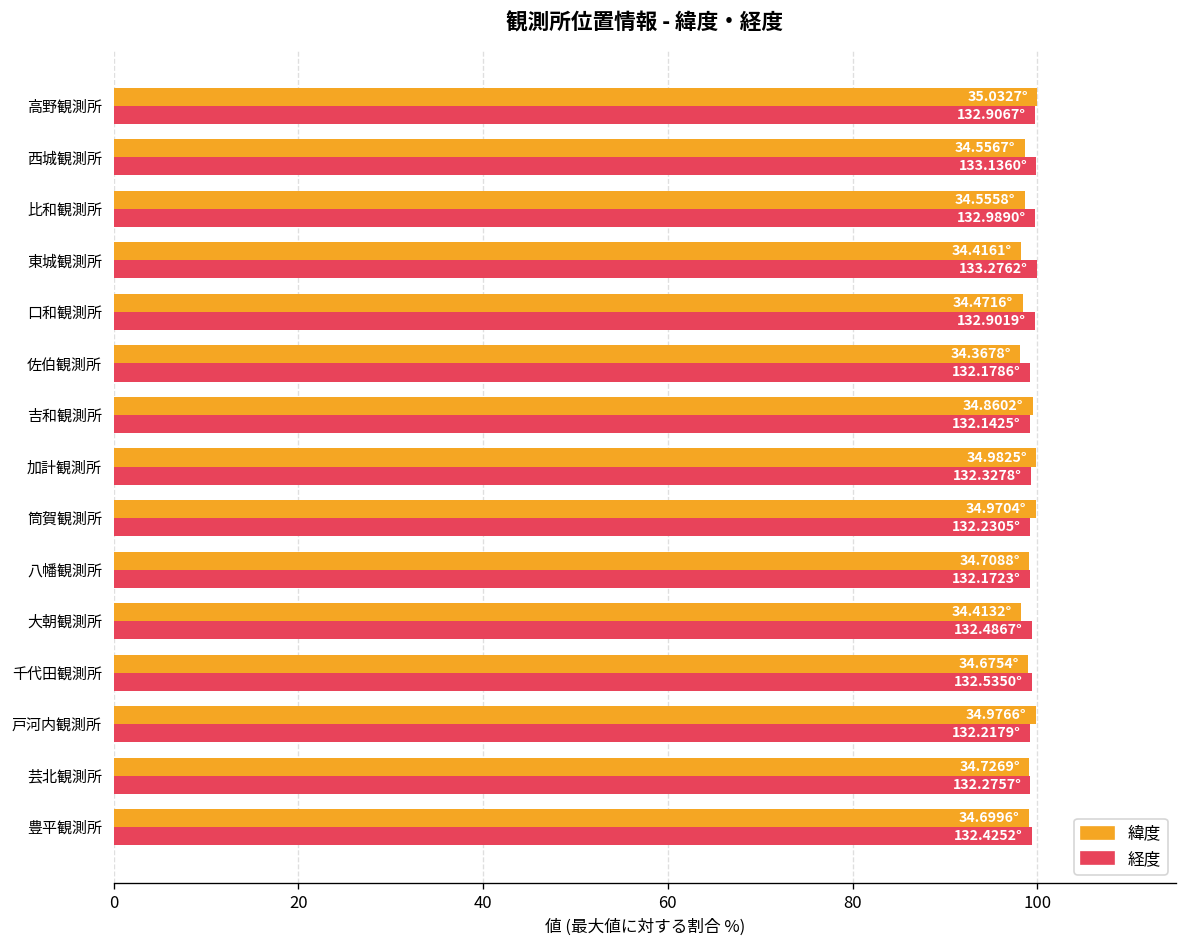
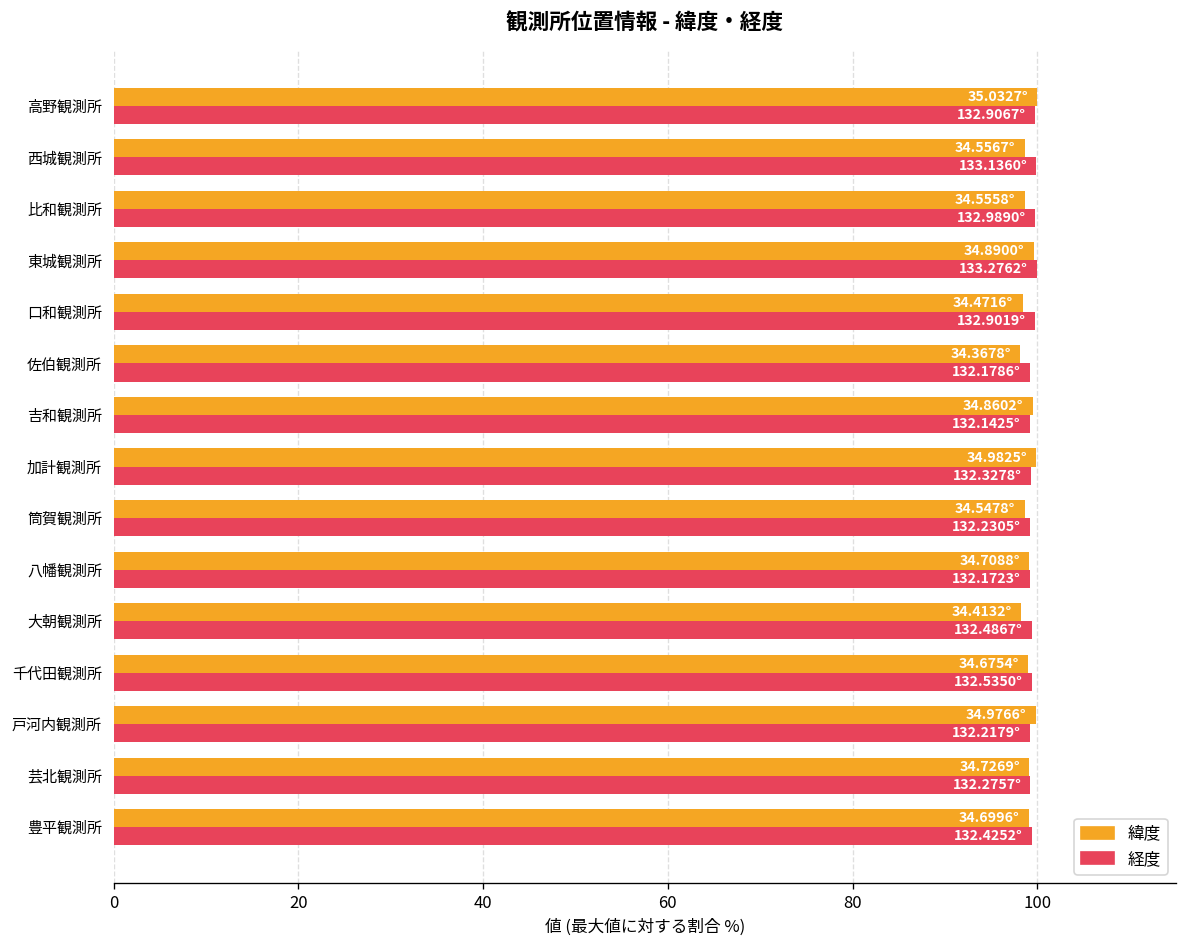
  {
    "緯度": {
-     "東城観測所": "34.4161°",
-     "筒賀観測所": "34.9704°"
+     "東城観測所": "34.8900°",
+     "筒賀観測所": "34.5478°"
    }
  }
